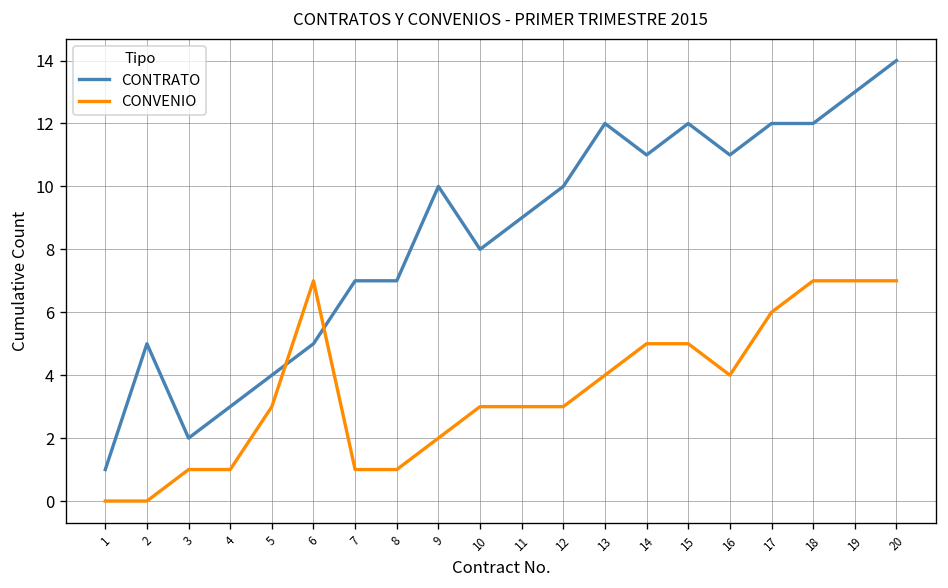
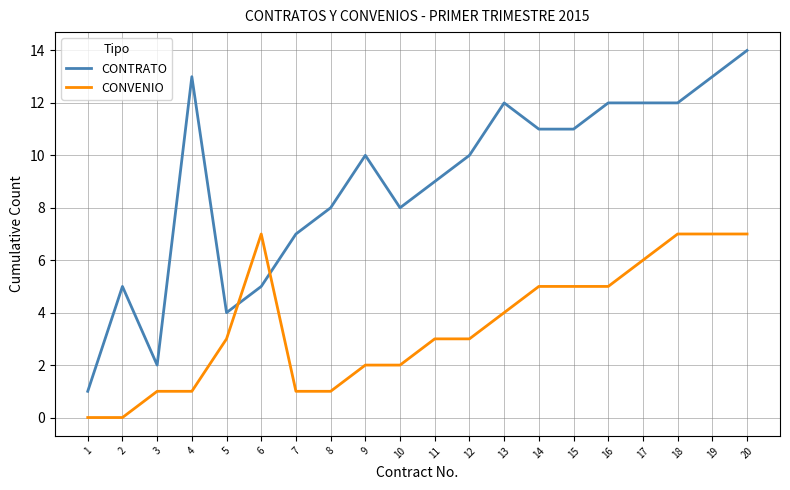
  {
    "CONTRATO": {
      "1": 1,
      "2": 5,
      "3": 2,
-     "4": 3,
+     "4": 13,
      "5": 4,
      "6": 5,
      "7": 7,
-     "8": 7,
+     "8": 8,
      "9": 10,
      "10": 8,
      "11": 9,
      "12": 10,
      "13": 12,
      "14": 11,
-     "15": 12,
-     "16": 11,
+     "15": 11,
+     "16": 12,
      "17": 12,
      "18": 12,
      "19": 13,
      "20": 14
    },
    "CONVENIO": {
      "1": 0,
      "2": 0,
      "3": 1,
      "4": 1,
      "5": 3,
      "6": 7,
      "7": 1,
      "8": 1,
      "9": 2,
-     "10": 3,
+     "10": 2,
      "11": 3,
      "12": 3,
      "13": 4,
      "14": 5,
      "15": 5,
-     "16": 4,
+     "16": 5,
      "17": 6,
      "18": 7,
      "19": 7,
      "20": 7
    }
  }
